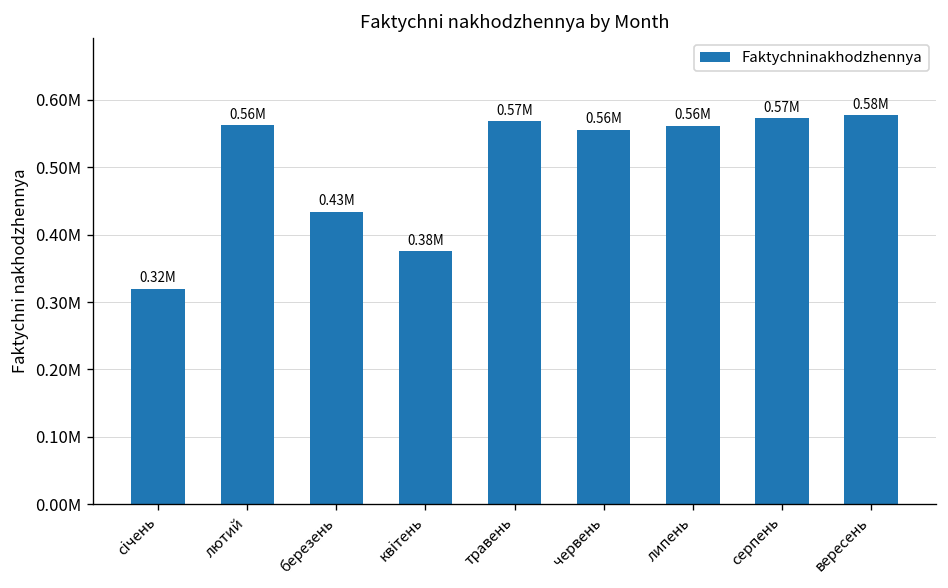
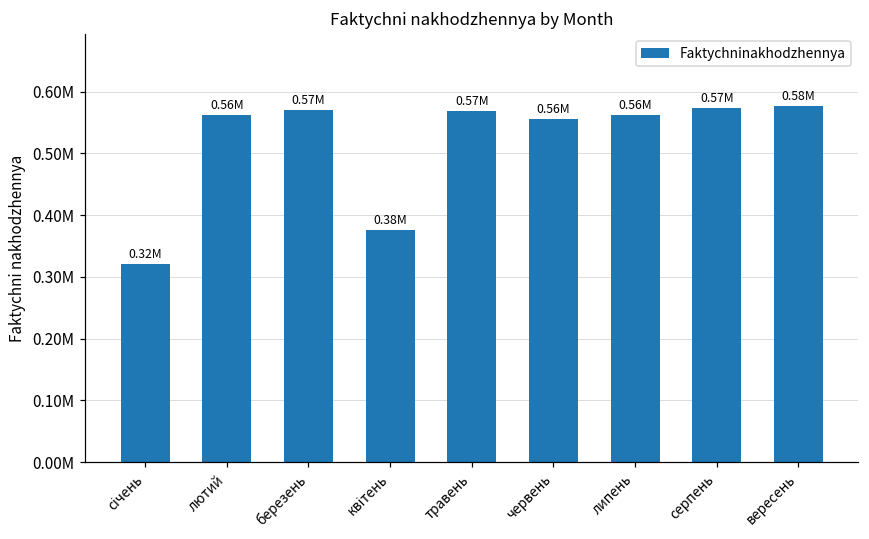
  {
    "січень": "0.32M",
    "лютий": "0.56M",
-   "березень": "0.43M",
+   "березень": "0.57M",
    "квітень": "0.38M",
    "травень": "0.57M",
    "червень": "0.56M",
    "липень": "0.56M",
    "серпень": "0.57M",
    "вересень": "0.58M"
  }
